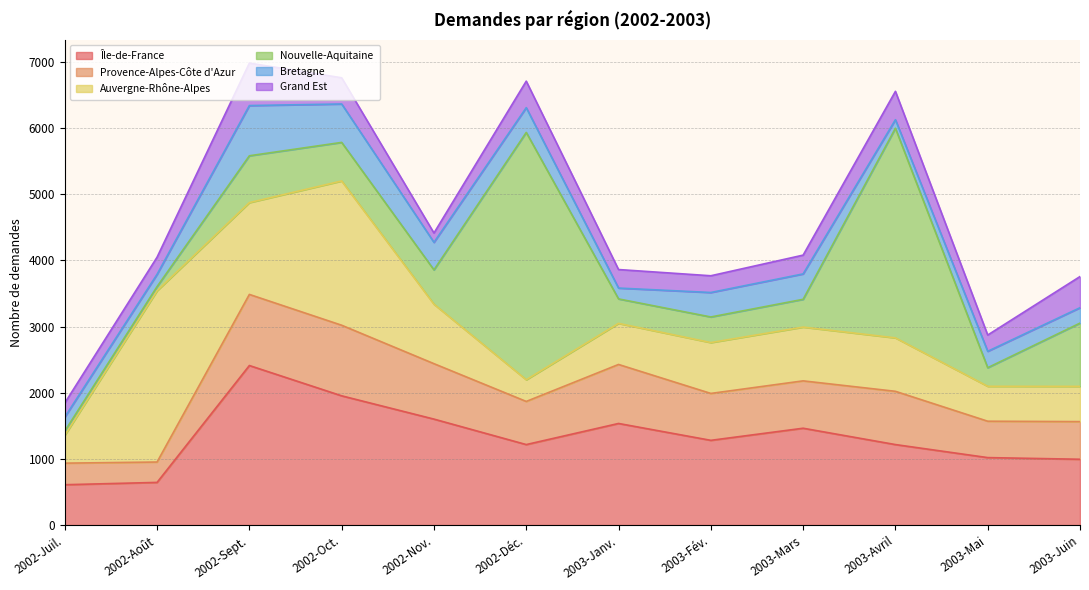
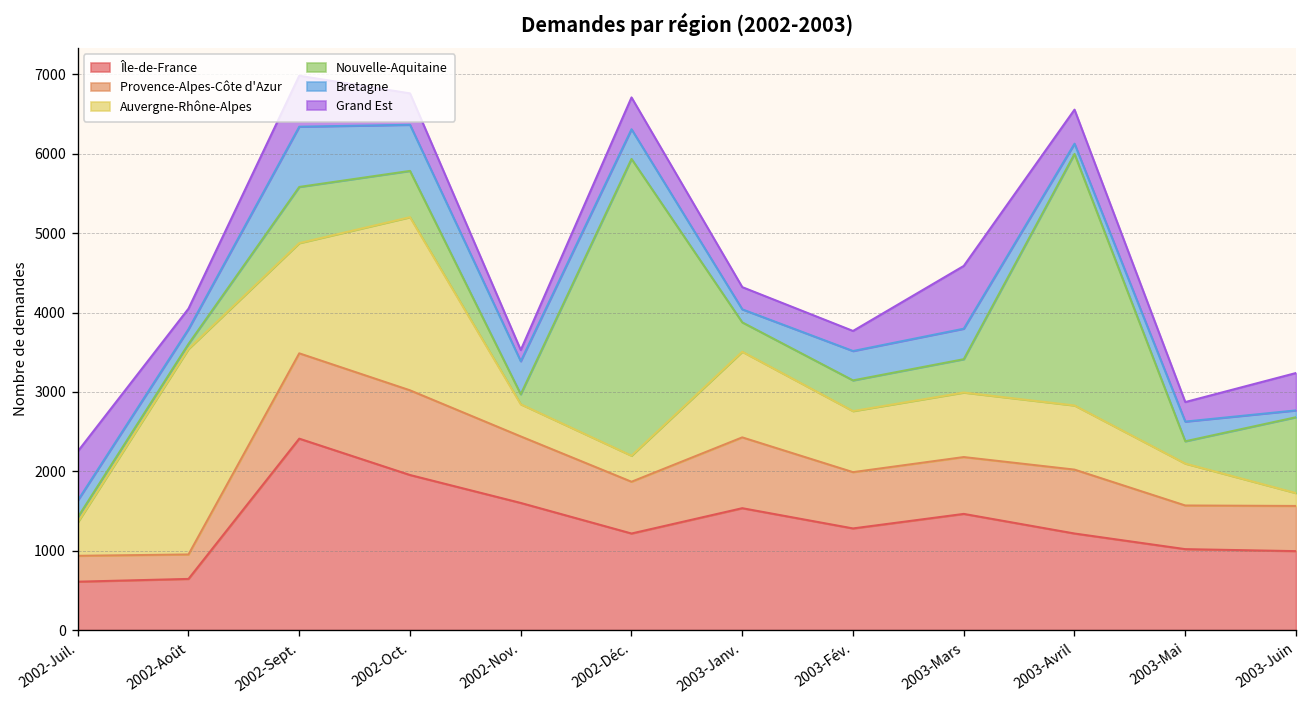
  {
    "Auvergne-Rhône-Alpes": {
      "2002-Juil.": 400,
      "2002-Août": 2600,
      "2002-Sept.": 1400,
      "2002-Oct.": 2200,
-     "2002-Nov.": 900,
+     "2002-Nov.": 400,
      "2002-Déc.": 300,
-     "2003-Janv.": 600,
+     "2003-Janv.": 1100,
      "2003-Fév.": 800,
      "2003-Mars": 800,
      "2003-Avril": 800,
      "2003-Mai": 500,
-     "2003-Juin": 500
+     "2003-Juin": 200
    },
    "Nouvelle-Aquitaine": {
      "2002-Juil.": 100,
      "2002-Août": 100,
      "2002-Sept.": 700,
      "2002-Oct.": 600,
-     "2002-Nov.": 500,
+     "2002-Nov.": 100,
      "2002-Déc.": 3700,
      "2003-Janv.": 400,
      "2003-Fév.": 400,
      "2003-Mars": 400,
      "2003-Avril": 3200,
      "2003-Mai": 300,
      "2003-Juin": 1000
    },
    "Bretagne": {
      "2002-Juil.": 200,
      "2002-Août": 200,
      "2002-Sept.": 800,
      "2002-Oct.": 600,
      "2002-Nov.": 400,
      "2002-Déc.": 400,
      "2003-Janv.": 200,
      "2003-Fév.": 400,
      "2003-Mars": 400,
      "2003-Avril": 100,
      "2003-Mai": 200,
-     "2003-Juin": 200
+     "2003-Juin": 100
    },
    "Grand Est": {
-     "2002-Juil.": 200,
+     "2002-Juil.": 600,
      "2002-Août": 300,
      "2002-Nov.": 100,
      "2002-Déc.": 400,
      "2003-Janv.": 300,
      "2003-Fév.": 300,
-     "2003-Mars": 300,
+     "2003-Mars": 800,
      "2003-Avril": 400,
      "2003-Mai": 200,
      "2003-Juin": 500
    }
  }
